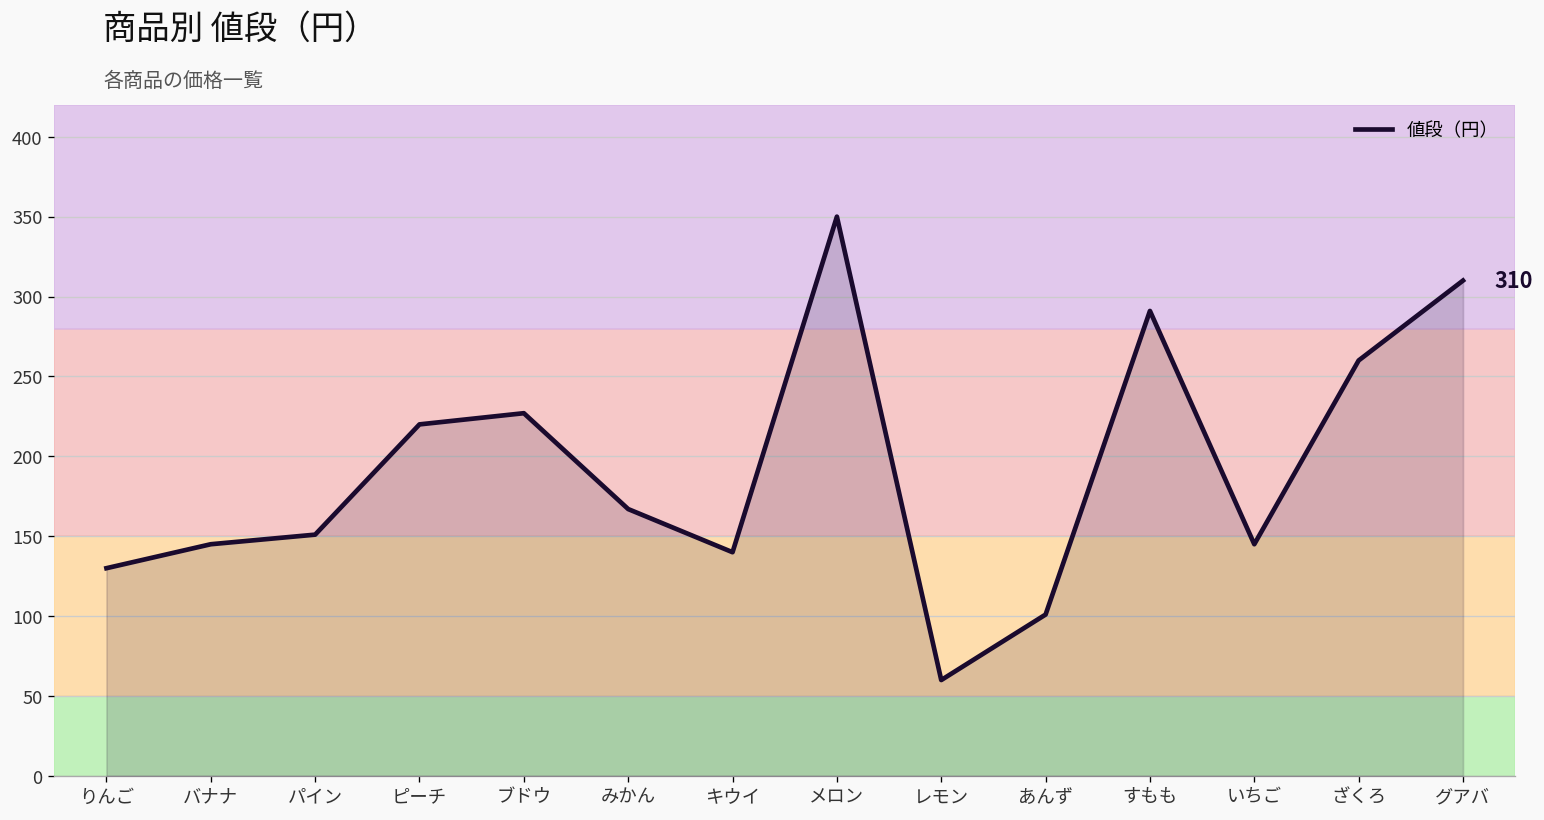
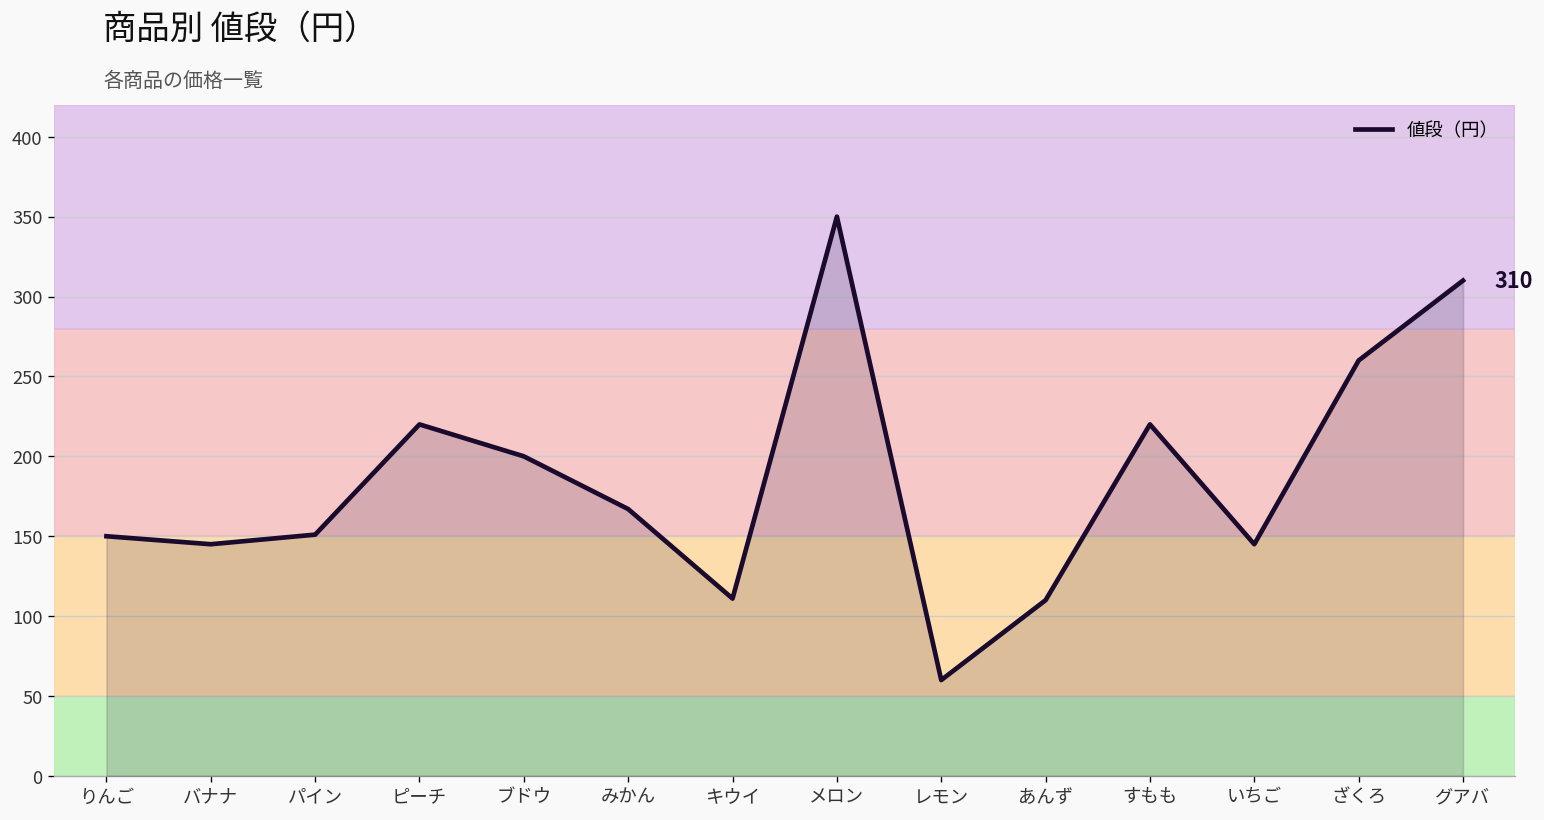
  {
-   "りんご": 130,
+   "りんご": 150,
    "バナナ": 145,
    "パイン": 151,
    "ピーチ": 220,
-   "ブドウ": 227,
+   "ブドウ": 200,
    "みかん": 167,
-   "キウイ": 140,
+   "キウイ": 111,
    "メロン": 350,
    "レモン": 60,
-   "あんず": 101,
-   "すもも": 291,
+   "あんず": 110,
+   "すもも": 220,
    "いちご": 145,
    "ざくろ": 260,
    "グアバ": 310
  }
